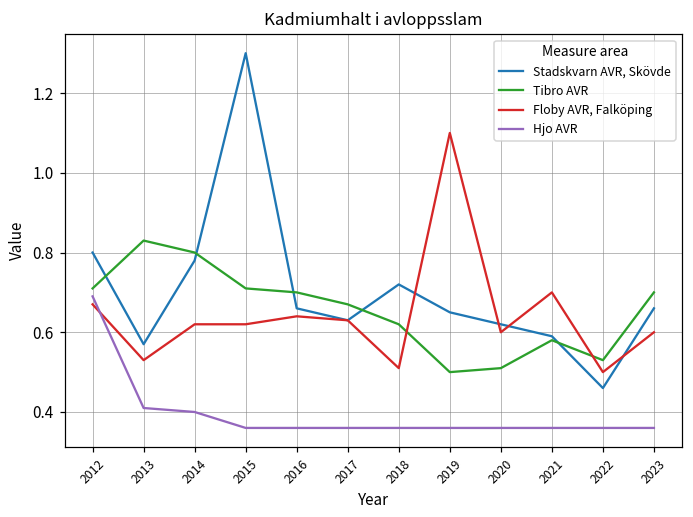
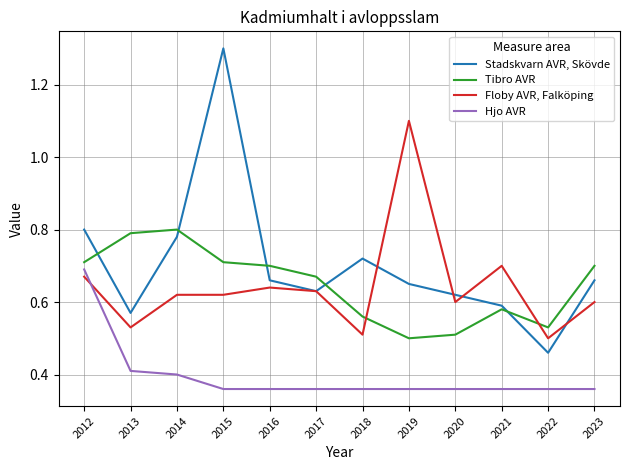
  {
    "Stadskvarn AVR, Skövde": {
      "2012": 0.80,
      "2013": 0.57,
      "2014": 0.78,
      "2015": 1.30,
      "2016": 0.66,
      "2018": 0.72,
      "2019": 0.65,
      "2020": 0.62,
      "2021": 0.59,
      "2022": 0.46,
      "2023": 0.66
    },
    "Tibro AVR": {
      "2012": 0.71,
-     "2013": 0.83,
+     "2013": 0.79,
      "2014": 0.80,
      "2015": 0.71,
      "2016": 0.70,
      "2017": 0.67,
-     "2018": 0.62,
+     "2018": 0.56,
      "2019": 0.50,
      "2020": 0.51,
      "2021": 0.58,
      "2022": 0.53,
      "2023": 0.70
    },
    "Floby AVR, Falköping": {
      "2012": 0.67,
      "2013": 0.53,
      "2014": 0.62,
      "2015": 0.62,
      "2016": 0.64,
      "2018": 0.51,
      "2019": 1.10,
      "2020": 0.60,
      "2021": 0.70,
      "2022": 0.50,
      "2023": 0.60
    },
    "Hjo AVR": {
      "2012": 0.69,
      "2013": 0.41,
      "2014": 0.40,
      "2015": 0.36,
      "2016": 0.36,
      "2017": 0.36,
      "2018": 0.36,
      "2019": 0.36,
      "2020": 0.36,
      "2021": 0.36,
      "2022": 0.36,
      "2023": 0.36
    }
  }
